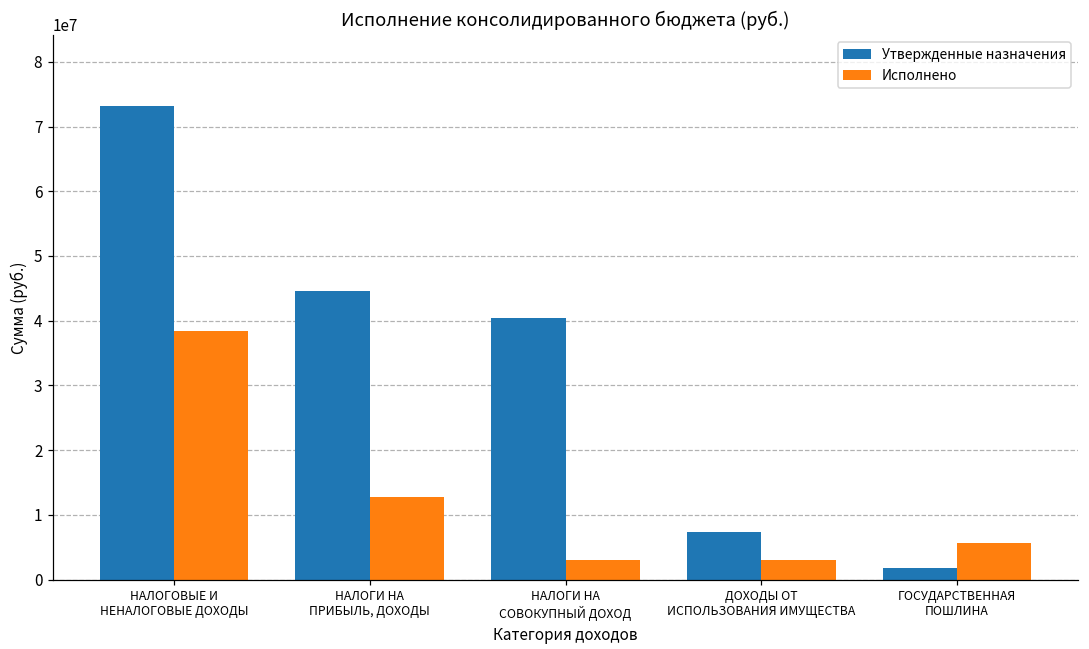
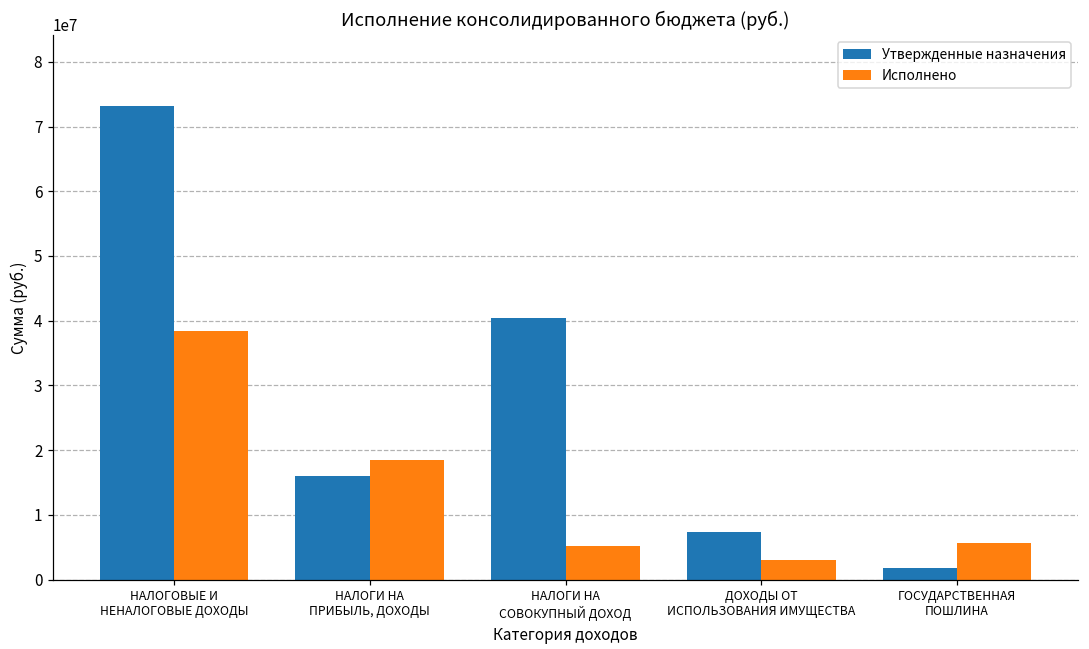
  {
    "Утвержденные назначения": {
      "НАЛОГОВЫЕ И НЕНАЛОГОВЫЕ ДОХОДЫ": 73000000,
-     "НАЛОГИ НА ПРИБЫЛЬ, ДОХОДЫ": 45000000,
+     "НАЛОГИ НА ПРИБЫЛЬ, ДОХОДЫ": 16000000,
      "НАЛОГИ НА СОВОКУПНЫЙ ДОХОД": 40000000,
      "ДОХОДЫ ОТ ИСПОЛЬЗОВАНИЯ ИМУЩЕСТВА": 7000000,
      "ГОСУДАРСТВЕННАЯ ПОШЛИНА": 2000000
    },
    "Исполнено": {
      "НАЛОГОВЫЕ И НЕНАЛОГОВЫЕ ДОХОДЫ": 38000000,
-     "НАЛОГИ НА ПРИБЫЛЬ, ДОХОДЫ": 13000000,
-     "НАЛОГИ НА СОВОКУПНЫЙ ДОХОД": 3000000,
+     "НАЛОГИ НА ПРИБЫЛЬ, ДОХОДЫ": 18000000,
+     "НАЛОГИ НА СОВОКУПНЫЙ ДОХОД": 5000000,
      "ДОХОДЫ ОТ ИСПОЛЬЗОВАНИЯ ИМУЩЕСТВА": 3000000,
      "ГОСУДАРСТВЕННАЯ ПОШЛИНА": 6000000
    }
  }
